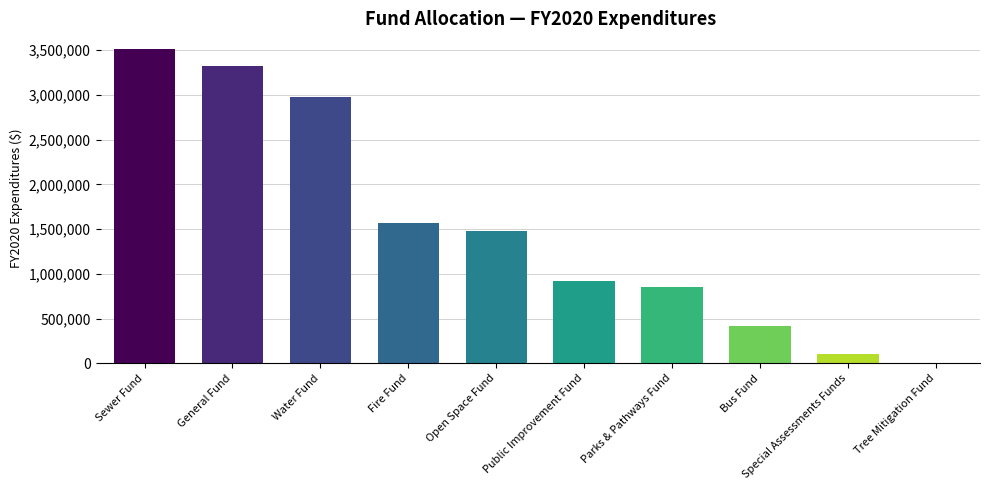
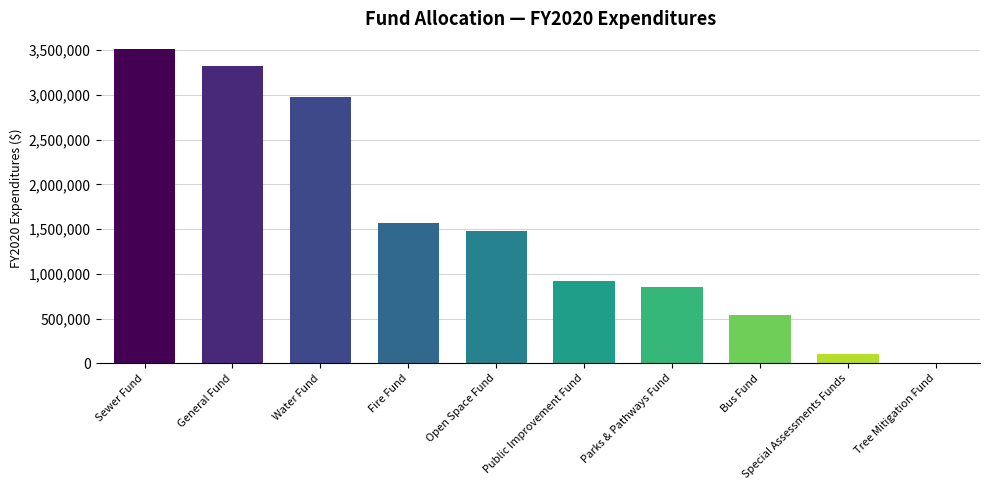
  {
    "Sewer Fund": "3,500,000",
    "General Fund": "3,300,000",
    "Water Fund": "3,000,000",
    "Fire Fund": "1,600,000",
    "Open Space Fund": "1,500,000",
    "Public Improvement Fund": "900,000",
    "Parks & Pathways Fund": "900,000",
-   "Bus Fund": "400,000",
+   "Bus Fund": "500,000",
    "Special Assessments Funds": "100,000",
    "Tree Mitigation Fund": "0"
  }
